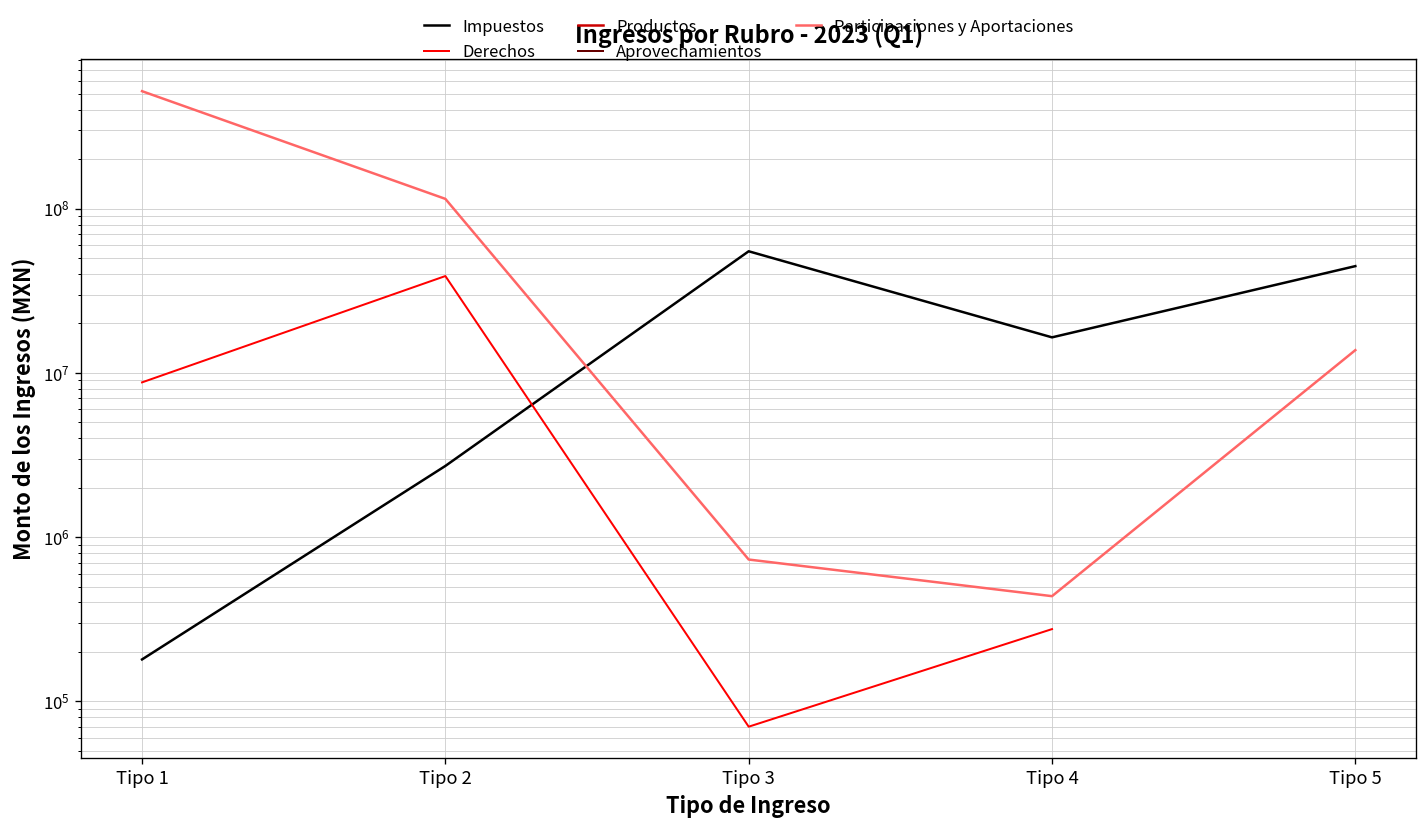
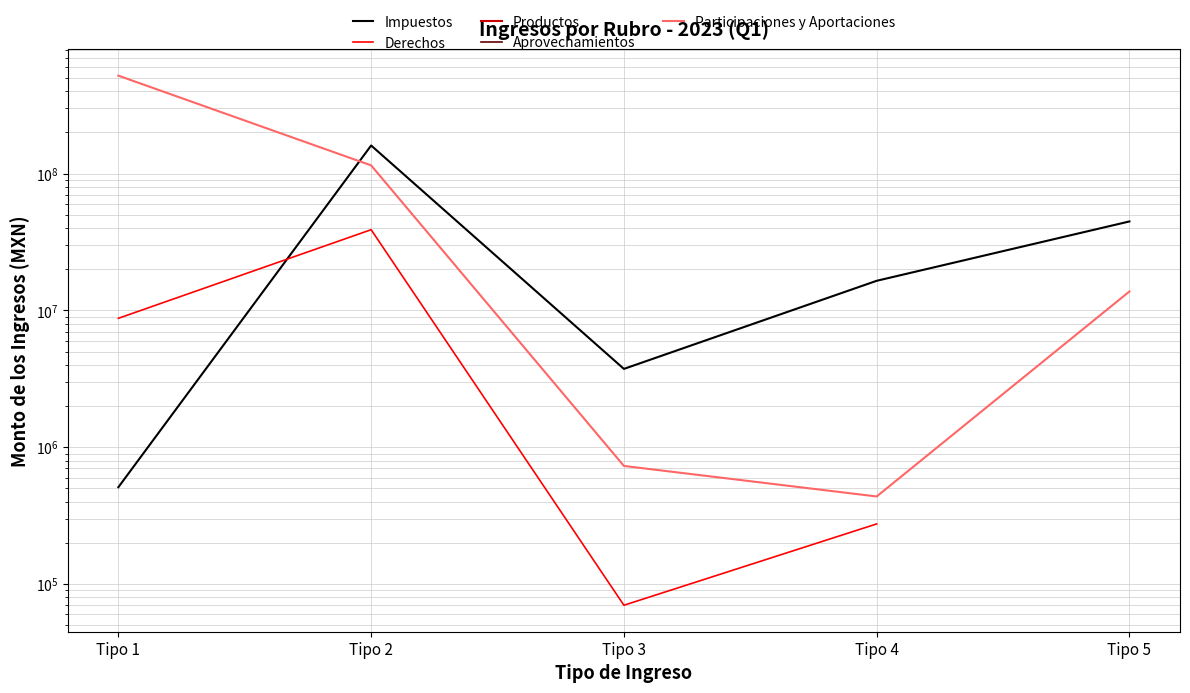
  {
    "Impuestos": {
-     "Tipo 1": 180000,
-     "Tipo 2": 2700000,
-     "Tipo 3": 55000000,
+     "Tipo 1": 510000,
+     "Tipo 2": 160000000,
+     "Tipo 3": 3700000,
      "Tipo 4": 16000000,
      "Tipo 5": 45000000
    },
    "Aprovechamientos": {
      "Tipo 1": 140000000
    },
    "Participaciones y Aportaciones": {
      "Tipo 1": 520000000,
      "Tipo 2": 110000000,
      "Tipo 3": 700000,
      "Tipo 4": 440000,
      "Tipo 5": 14000000
    }
  }
